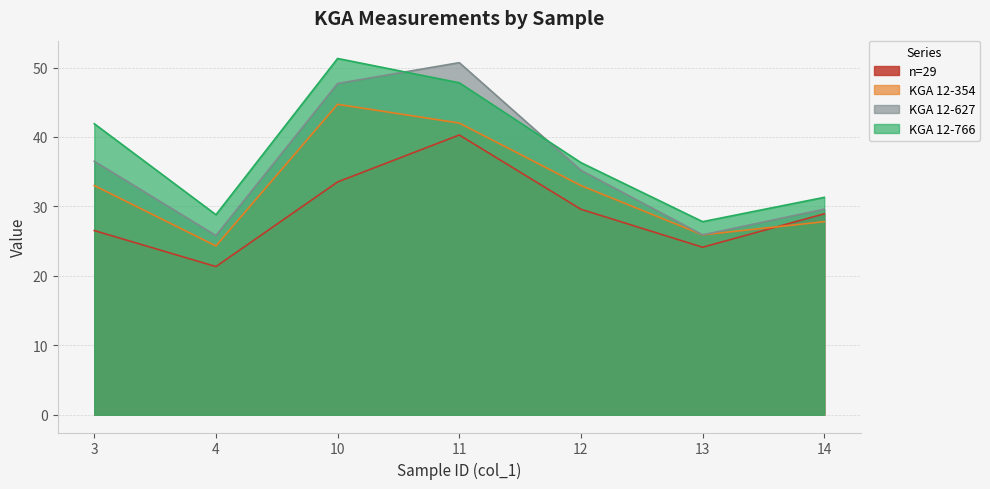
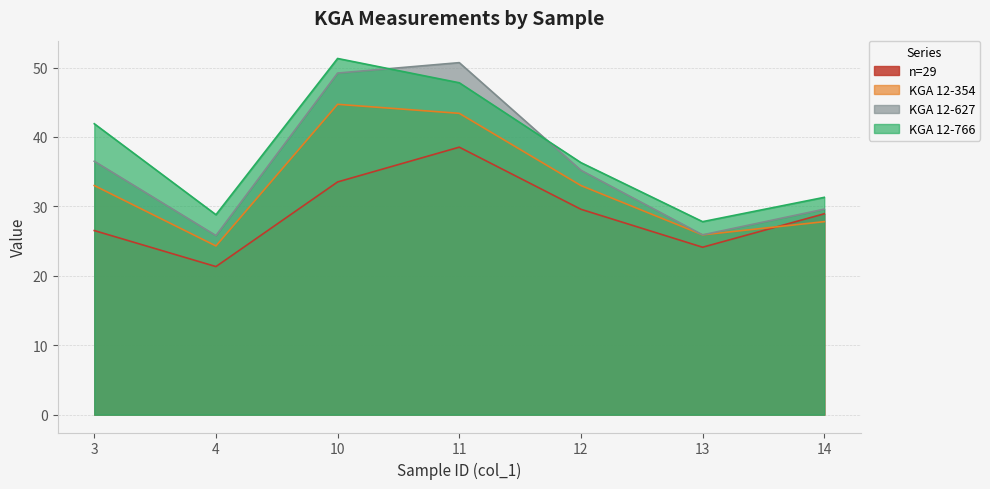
  {
    "n=29": {
      "3": 27,
      "4": 21,
      "10": 34,
-     "11": 40,
+     "11": 39,
      "12": 30,
      "13": 24,
      "14": 29
    },
    "KGA 12-354": {
      "3": 33,
      "4": 24,
      "10": 45,
-     "11": 42,
+     "11": 43,
      "12": 33,
      "14": 28
    },
    "KGA 12-627": {
      "3": 37,
      "4": 26,
-     "10": 48,
+     "10": 49,
      "11": 51,
      "12": 35,
      "14": 30
    },
    "KGA 12-766": {
      "3": 42,
      "4": 29,
      "10": 51,
      "11": 48,
      "12": 36,
      "13": 28,
      "14": 31
    }
  }
